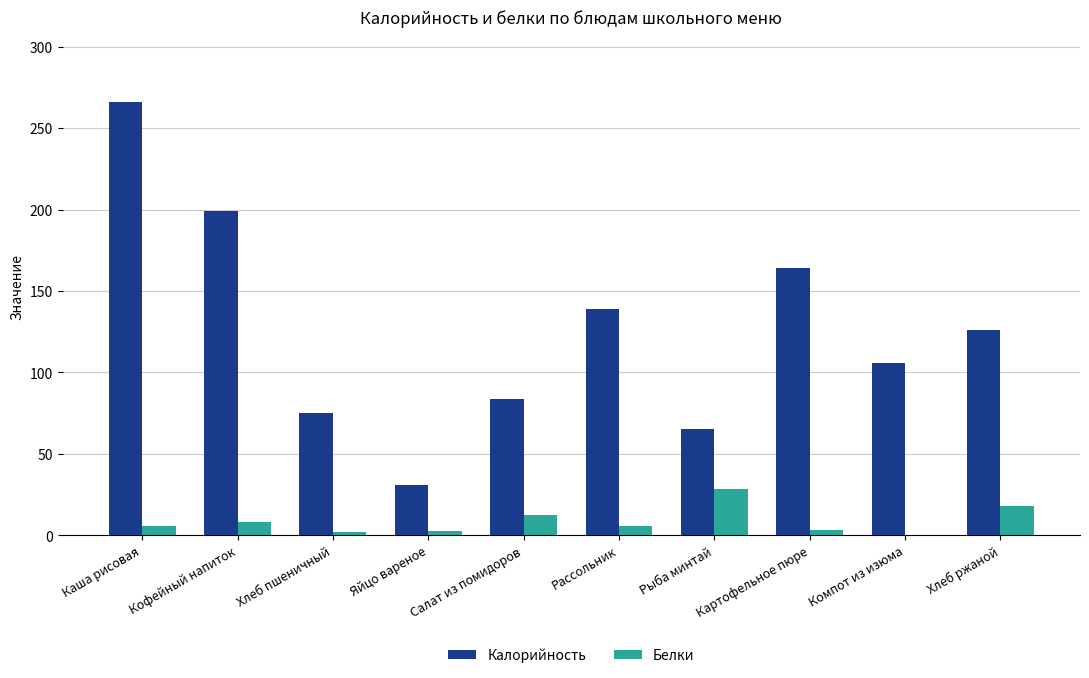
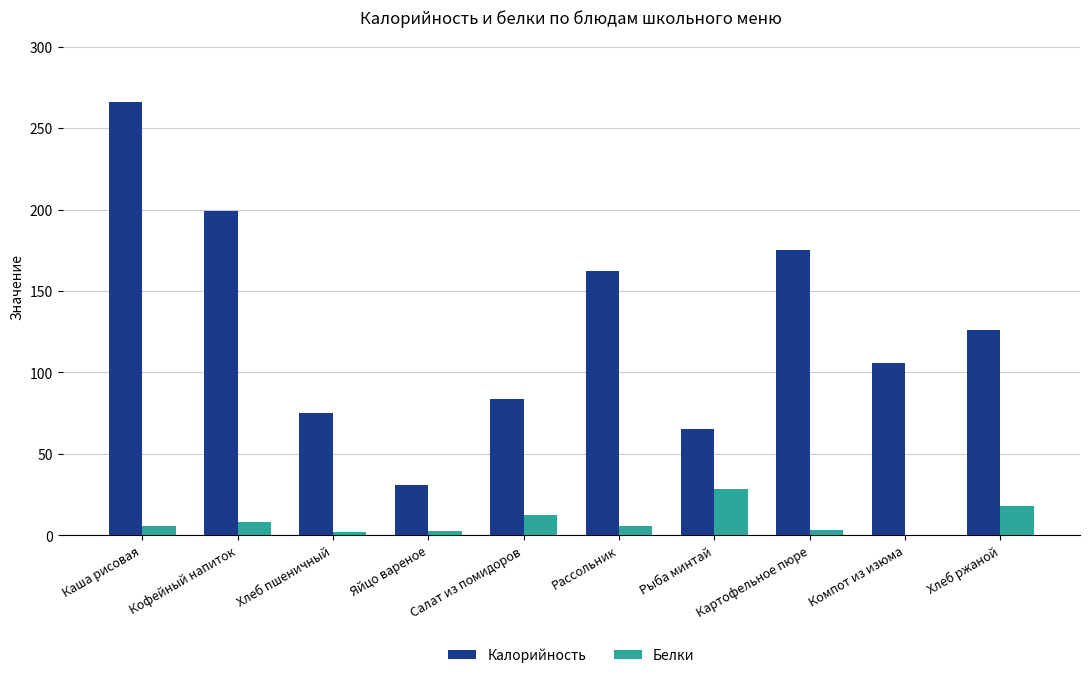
  {
    "Калорийность": {
      "Каша рисовая": 266,
      "Кофейный напиток": 199,
      "Хлеб пшеничный": 75,
      "Яйцо вареное": 31,
      "Салат из помидоров": 84,
-     "Рассольник": 139,
+     "Рассольник": 162,
      "Рыба минтай": 65,
-     "Картофельное пюре": 164,
+     "Картофельное пюре": 175,
      "Компот из изюма": 106,
      "Хлеб ржаной": 126
    },
    "Белки": {
      "Каша рисовая": 6,
      "Кофейный напиток": 8,
      "Хлеб пшеничный": 2,
      "Яйцо вареное": 3,
      "Салат из помидоров": 13,
      "Рассольник": 6,
      "Рыба минтай": 28,
      "Картофельное пюре": 3,
      "Хлеб ржаной": 18
    }
  }
